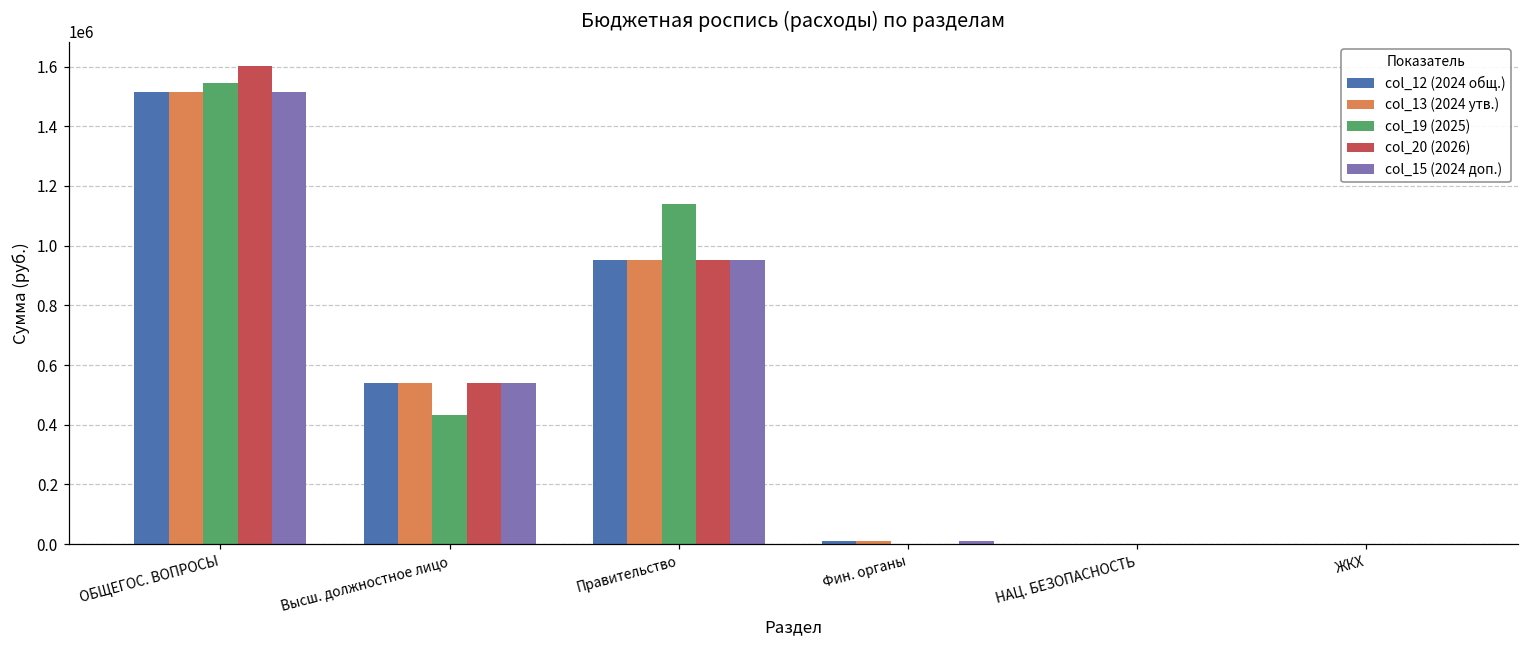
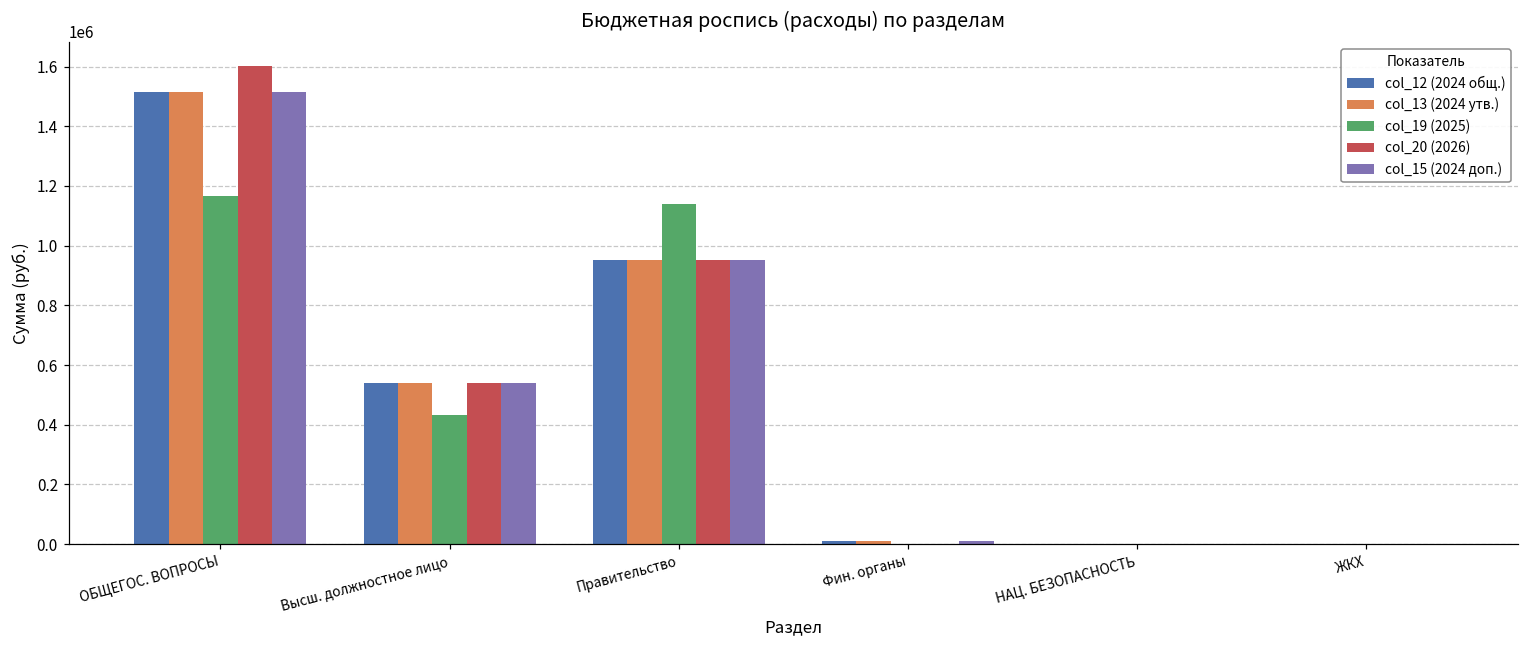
  {
    "col_19 (2025)": {
-     "ОБЩЕГОС. ВОПРОСЫ": 1550000,
+     "ОБЩЕГОС. ВОПРОСЫ": 1170000,
      "Высш. должностное лицо": 430000,
      "Правительство": 1140000,
      "Фин. органы": 0,
      "НАЦ. БЕЗОПАСНОСТЬ": 0,
      "ЖКХ": 0
    }
  }
